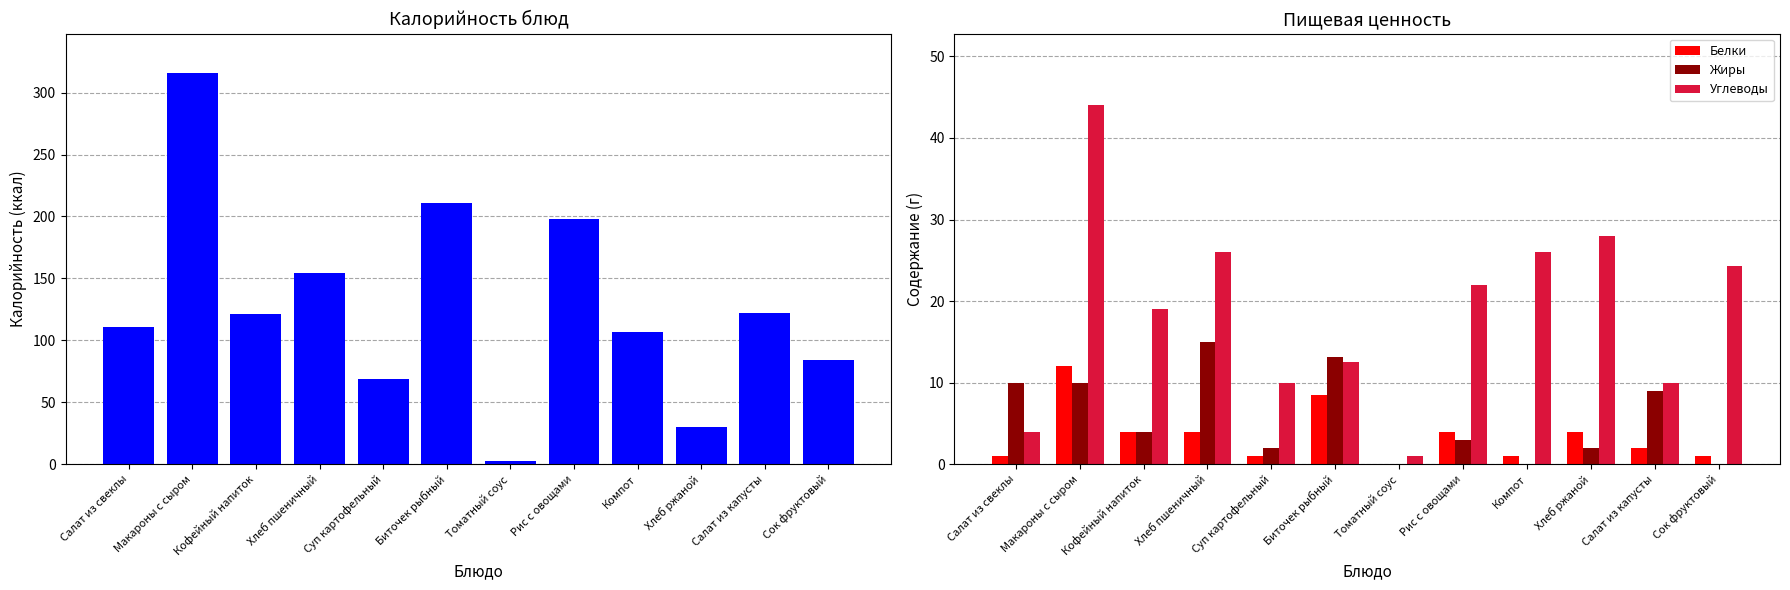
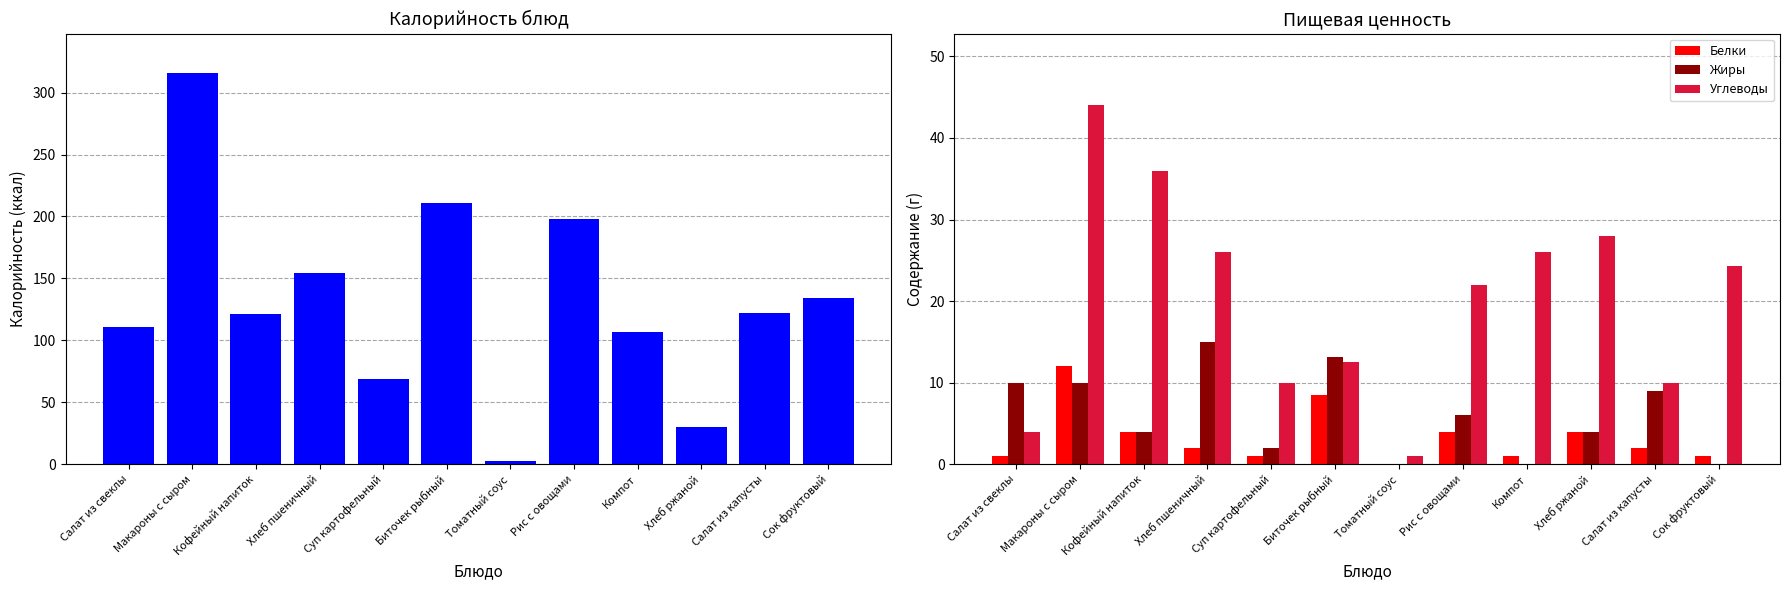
  {
    "Калорийность блюд": {
      "Салат из свеклы": 111,
      "Макароны с сыром": 316,
      "Кофейный напиток": 121,
      "Хлеб пшеничный": 154,
      "Суп картофельный": 69,
      "Биточек рыбный": 211,
      "Томатный соус": 3,
      "Рис с овощами": 198,
      "Компот": 107,
      "Хлеб ржаной": 30,
      "Салат из капусты": 122,
-     "Сок фруктовый": 84
+     "Сок фруктовый": 135
    },
    "Пищевая ценность": {
      "Белки": {
        "Салат из свеклы": 1,
        "Макароны с сыром": 12,
        "Кофейный напиток": 4,
-       "Хлеб пшеничный": 4,
+       "Хлеб пшеничный": 2,
        "Суп картофельный": 1,
        "Биточек рыбный": 8,
        "Томатный соус": 0,
        "Рис с овощами": 4,
        "Компот": 1,
        "Хлеб ржаной": 4,
        "Салат из капусты": 2,
        "Сок фруктовый": 1
      },
      "Жиры": {
        "Салат из свеклы": 10,
        "Макароны с сыром": 10,
        "Кофейный напиток": 4,
        "Хлеб пшеничный": 15,
        "Суп картофельный": 2,
        "Биточек рыбный": 13,
        "Томатный соус": 0,
-       "Рис с овощами": 3,
+       "Рис с овощами": 6,
        "Компот": 0,
-       "Хлеб ржаной": 2,
+       "Хлеб ржаной": 4,
        "Салат из капусты": 9,
        "Сок фруктовый": 0
      },
      "Углеводы": {
        "Салат из свеклы": 4,
        "Макароны с сыром": 44,
-       "Кофейный напиток": 19,
+       "Кофейный напиток": 36,
        "Хлеб пшеничный": 26,
        "Суп картофельный": 10,
        "Биточек рыбный": 13,
        "Томатный соус": 1,
        "Рис с овощами": 22,
        "Компот": 26,
        "Хлеб ржаной": 28,
        "Салат из капусты": 10,
        "Сок фруктовый": 24
      }
    }
  }
